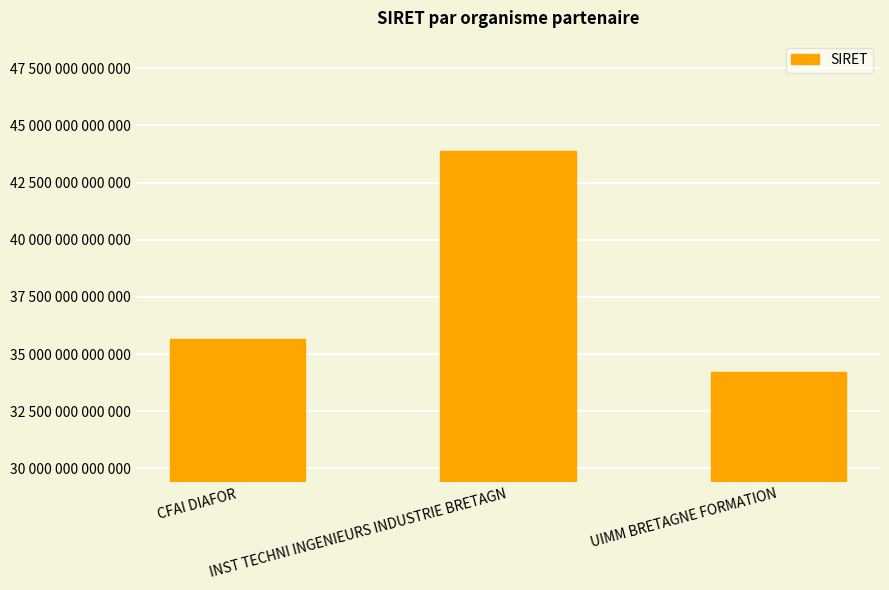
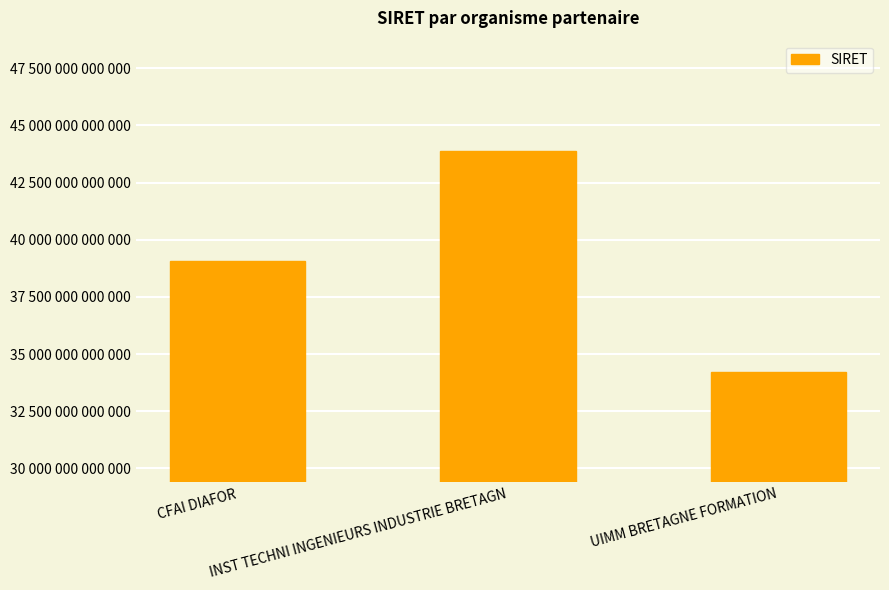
  {
-   "CFAI DIAFOR": 35700000000000,
+   "CFAI DIAFOR": 39000000000000,
    "INST TECHNI INGENIEURS INDUSTRIE BRETAGN": 43900000000000,
    "UIMM BRETAGNE FORMATION": 34200000000000
  }
